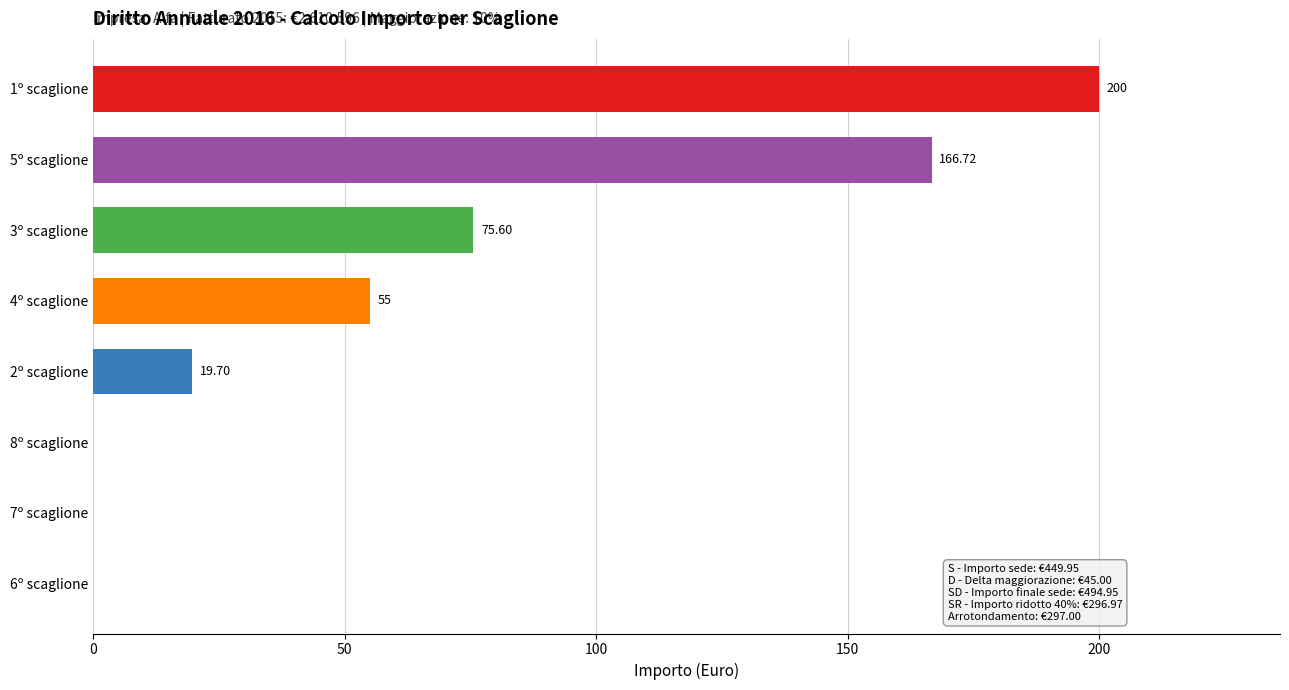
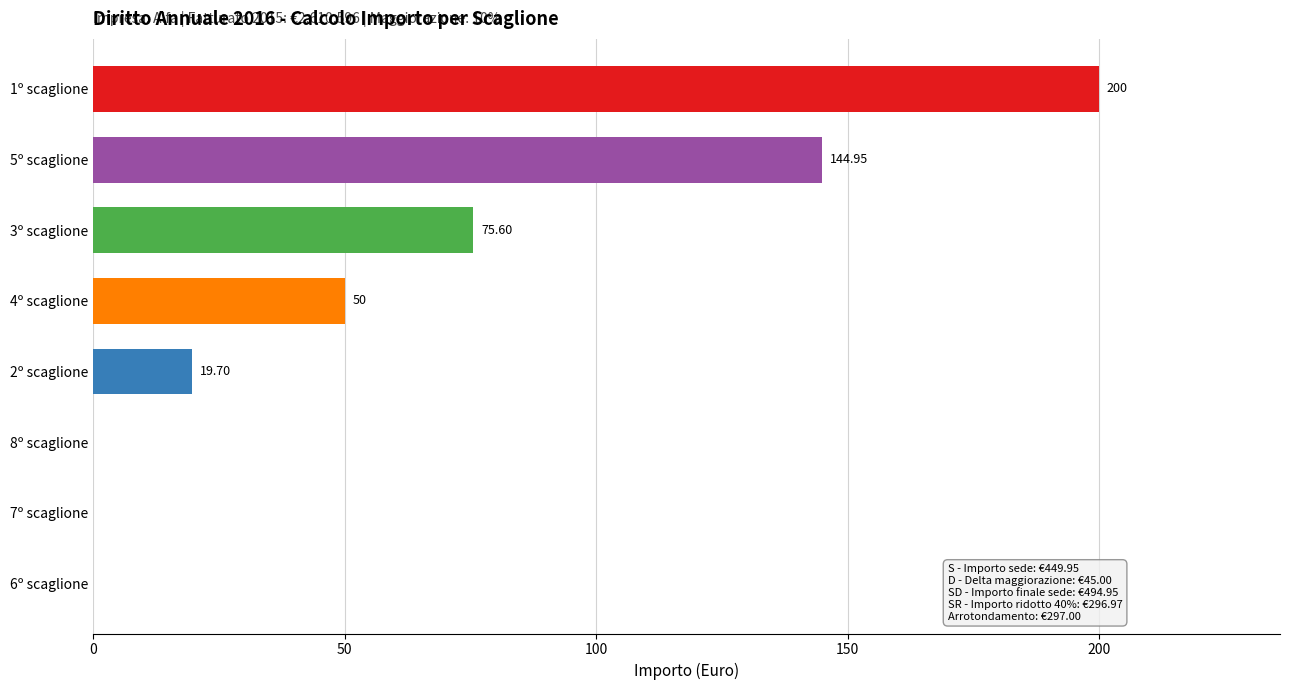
  {
    "1º scaglione": 200,
-   "5º scaglione": 166.72,
+   "5º scaglione": 144.95,
    "3º scaglione": 75.60,
-   "4º scaglione": 55,
+   "4º scaglione": 50,
    "2º scaglione": 19.70
  }
